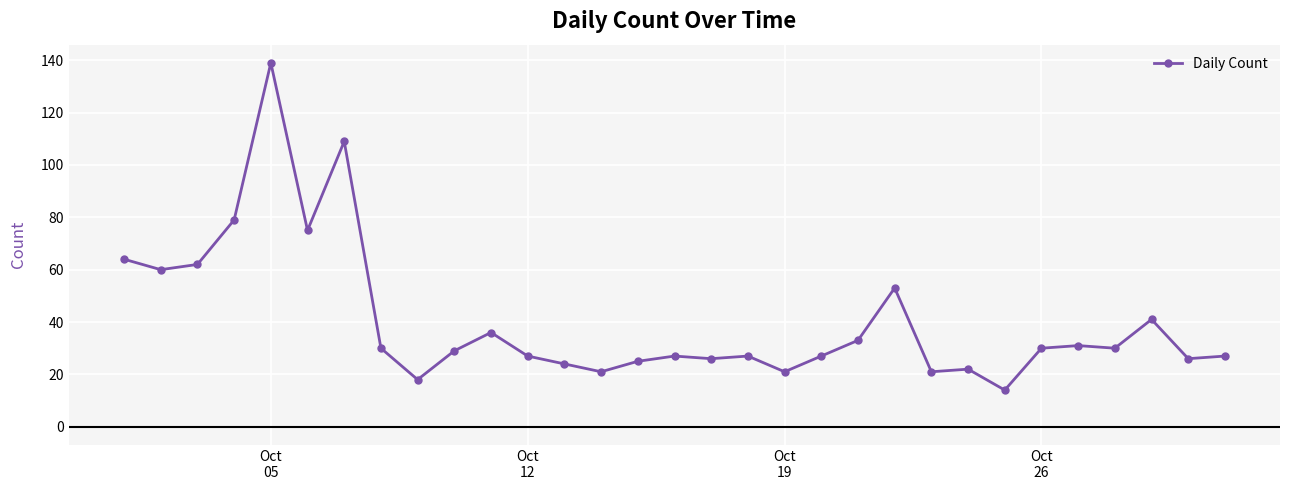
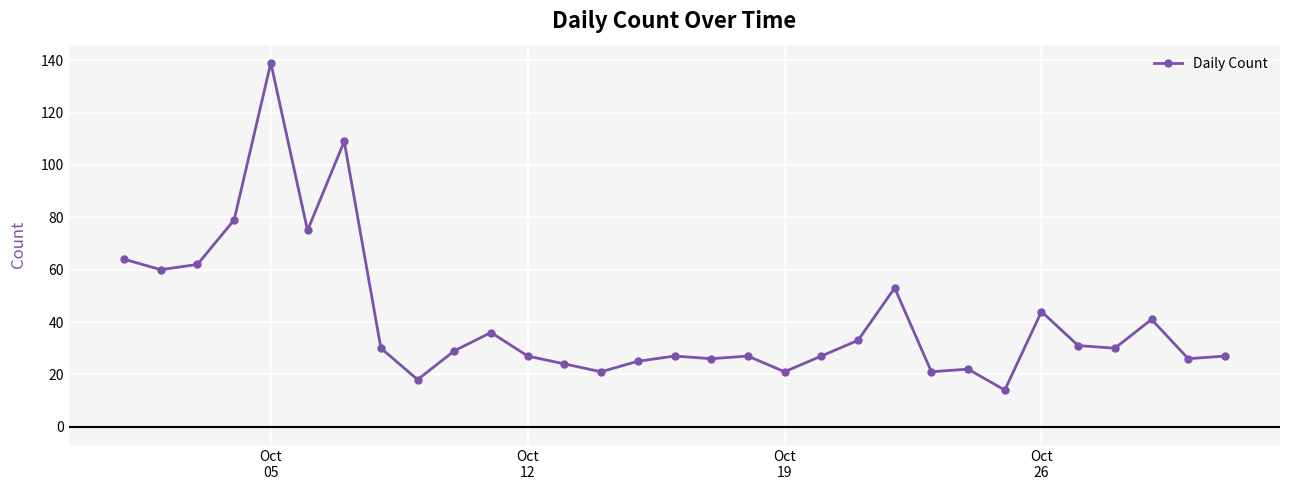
  {
    "Oct 05": 139,
    "Oct 12": 27,
    "Oct 19": 21,
-   "Oct 26": 30
+   "Oct 26": 44
  }
